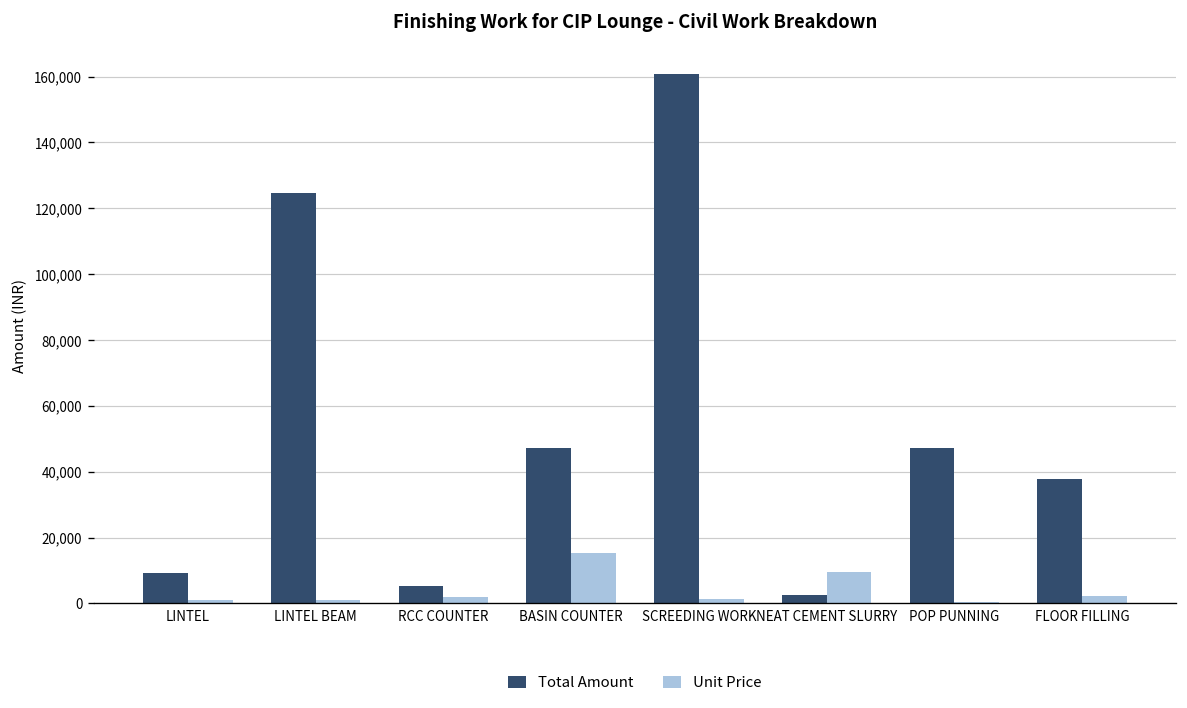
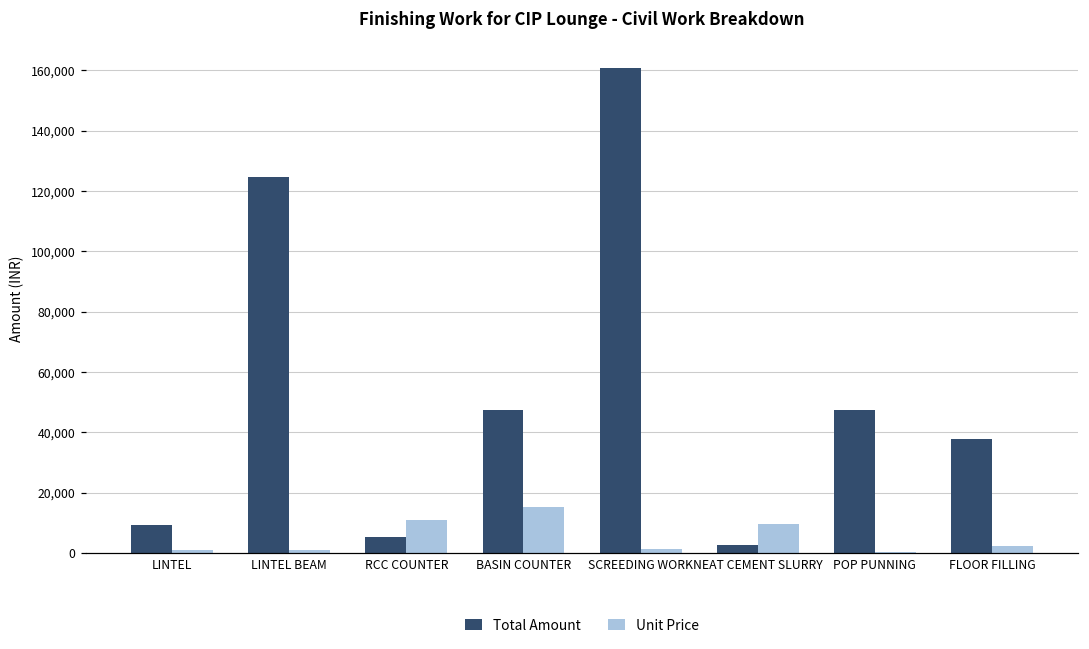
  {
    "Total Amount": {
      "LINTEL": "9,000",
      "LINTEL BEAM": "125,000",
      "RCC COUNTER": "5,000",
      "BASIN COUNTER": "47,000",
      "SCREEDING WORK": "161,000",
      "NEAT CEMENT SLURRY": "3,000",
      "POP PUNNING": "47,000",
      "FLOOR FILLING": "38,000"
    },
    "Unit Price": {
      "LINTEL": "1,000",
      "LINTEL BEAM": "1,000",
-     "RCC COUNTER": "2,000",
+     "RCC COUNTER": "11,000",
      "BASIN COUNTER": "15,000",
      "SCREEDING WORK": "1,000",
      "NEAT CEMENT SLURRY": "10,000",
      "FLOOR FILLING": "2,000"
    }
  }
